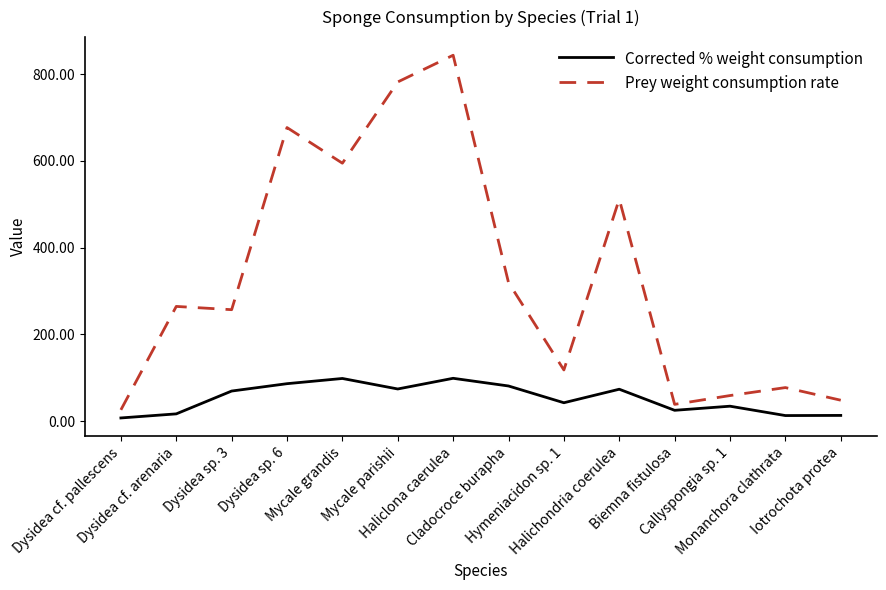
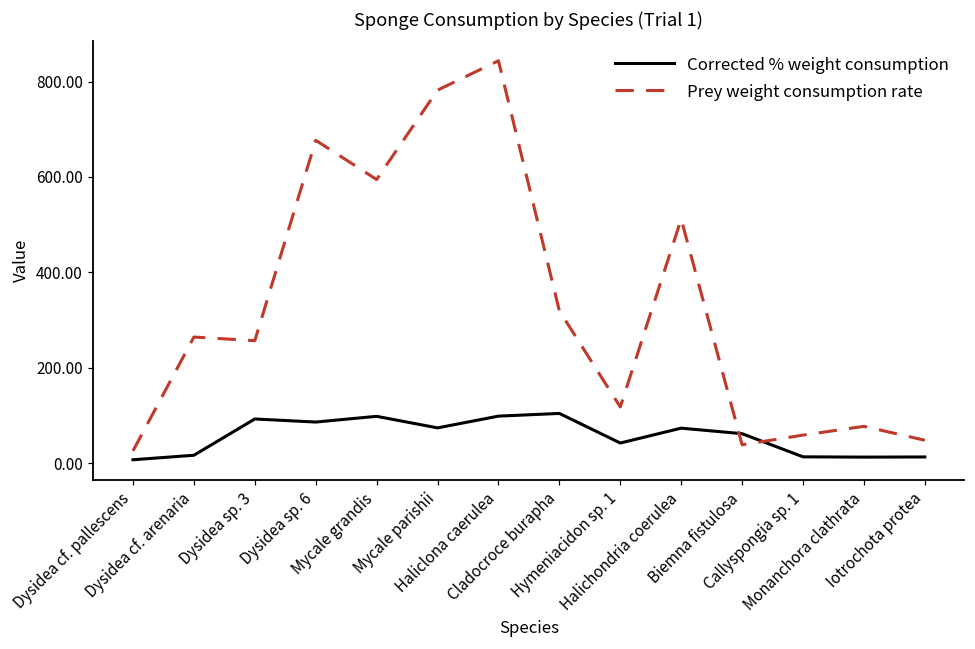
  {
    "Corrected % weight consumption": {
      "Dysidea cf. pallescens": 10,
      "Dysidea cf. arenaria": 20,
-     "Dysidea sp. 3": 70,
+     "Dysidea sp. 3": 90,
      "Dysidea sp. 6": 90,
      "Mycale grandis": 100,
      "Mycale parishii": 70,
      "Haliclona caerulea": 100,
-     "Cladocroce burapha": 80,
+     "Cladocroce burapha": 100,
      "Hymeniacidon sp. 1": 40,
      "Halichondria coerulea": 70,
-     "Biemna fistulosa": 20,
-     "Callyspongia sp. 1": 30,
+     "Biemna fistulosa": 60,
+     "Callyspongia sp. 1": 10,
      "Monanchora clathrata": 10,
      "Iotrochota protea": 10
    },
    "Prey weight consumption rate": {
      "Dysidea cf. pallescens": 30,
      "Dysidea cf. arenaria": 260,
      "Dysidea sp. 3": 260,
      "Dysidea sp. 6": 680,
      "Mycale grandis": 590,
      "Mycale parishii": 780,
      "Haliclona caerulea": 840,
      "Cladocroce burapha": 320,
      "Hymeniacidon sp. 1": 120,
      "Halichondria coerulea": 510,
      "Biemna fistulosa": 40,
      "Callyspongia sp. 1": 60,
      "Monanchora clathrata": 80,
      "Iotrochota protea": 50
    }
  }
